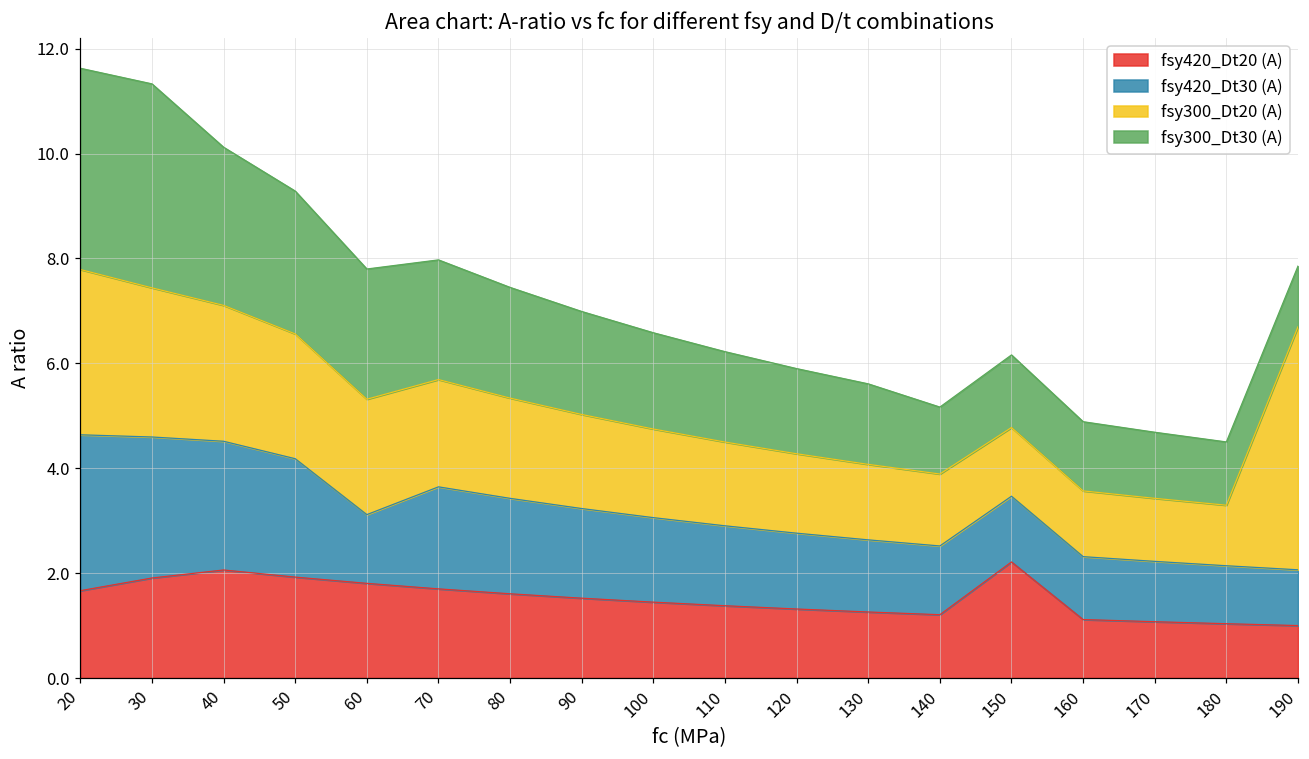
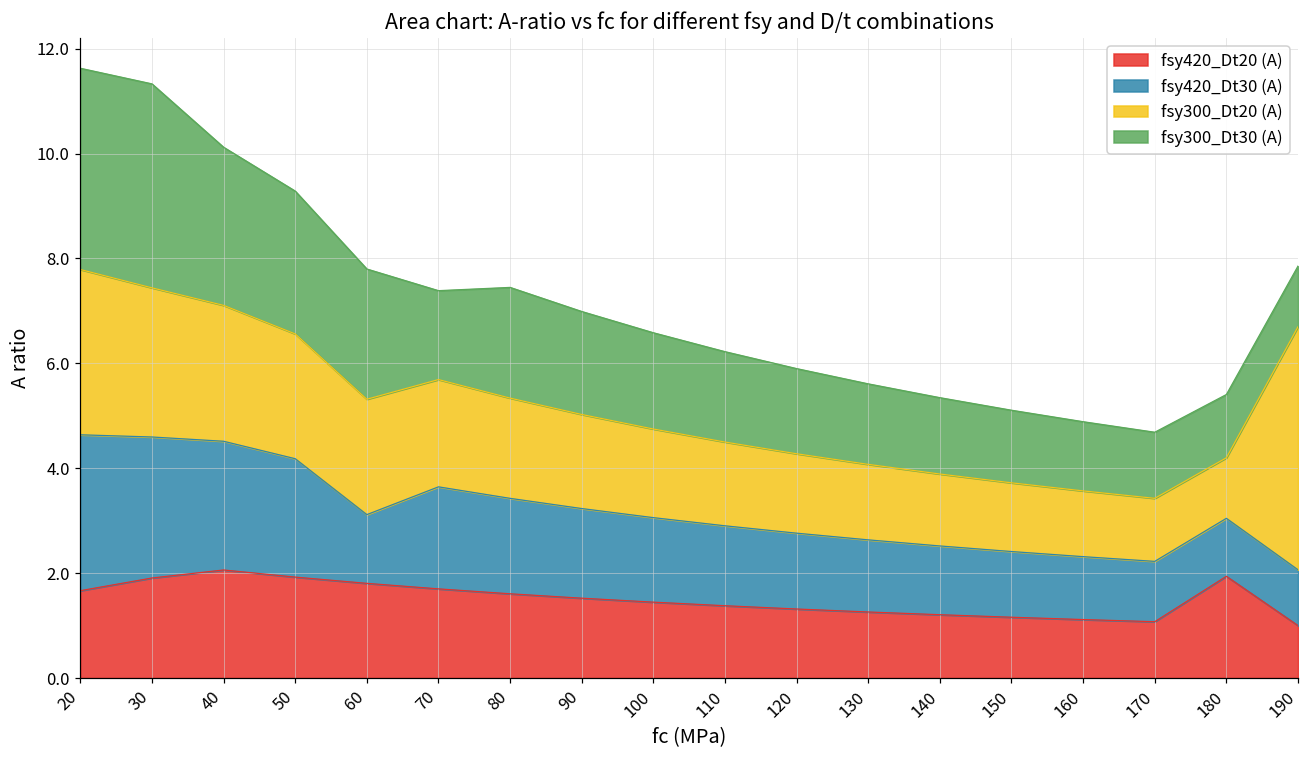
  {
    "fsy420_Dt20 (A)": {
      "20": 1.7,
      "30": 1.9,
      "40": 2.1,
      "50": 1.9,
      "60": 1.8,
      "70": 1.7,
      "80": 1.6,
      "90": 1.5,
      "100": 1.4,
      "110": 1.4,
      "120": 1.3,
      "130": 1.3,
      "140": 1.2,
-     "150": 2.2,
+     "150": 1.2,
      "160": 1.1,
      "170": 1.1,
-     "180": 1.0,
+     "180": 1.9,
      "190": 1.0
    },
    "fsy420_Dt30 (A)": {
      "20": 3.0,
      "30": 2.7,
      "40": 2.5,
      "50": 2.3,
      "60": 1.3,
      "70": 1.9,
      "80": 1.8,
      "90": 1.7,
      "100": 1.6,
      "110": 1.5,
      "120": 1.4,
      "130": 1.4,
      "140": 1.3,
      "150": 1.3,
      "160": 1.2,
      "170": 1.2,
      "180": 1.1,
      "190": 1.1
    },
    "fsy300_Dt20 (A)": {
      "20": 3.2,
      "30": 2.8,
      "40": 2.6,
      "50": 2.4,
      "60": 2.2,
      "70": 2.0,
      "80": 1.9,
      "90": 1.8,
      "100": 1.7,
      "110": 1.6,
      "120": 1.5,
      "130": 1.4,
      "140": 1.4,
      "150": 1.3,
      "160": 1.3,
      "170": 1.2,
      "180": 1.2,
      "190": 4.6
    },
    "fsy300_Dt30 (A)": {
      "20": 3.8,
      "30": 3.9,
      "40": 3.0,
      "50": 2.7,
      "60": 2.5,
-     "70": 2.3,
+     "70": 1.7,
      "80": 2.1,
      "90": 2.0,
      "100": 1.8,
      "110": 1.7,
      "120": 1.6,
      "130": 1.5,
-     "140": 1.3,
+     "140": 1.5,
      "150": 1.4,
      "160": 1.3,
      "170": 1.3,
      "180": 1.2,
      "190": 1.2
    }
  }
